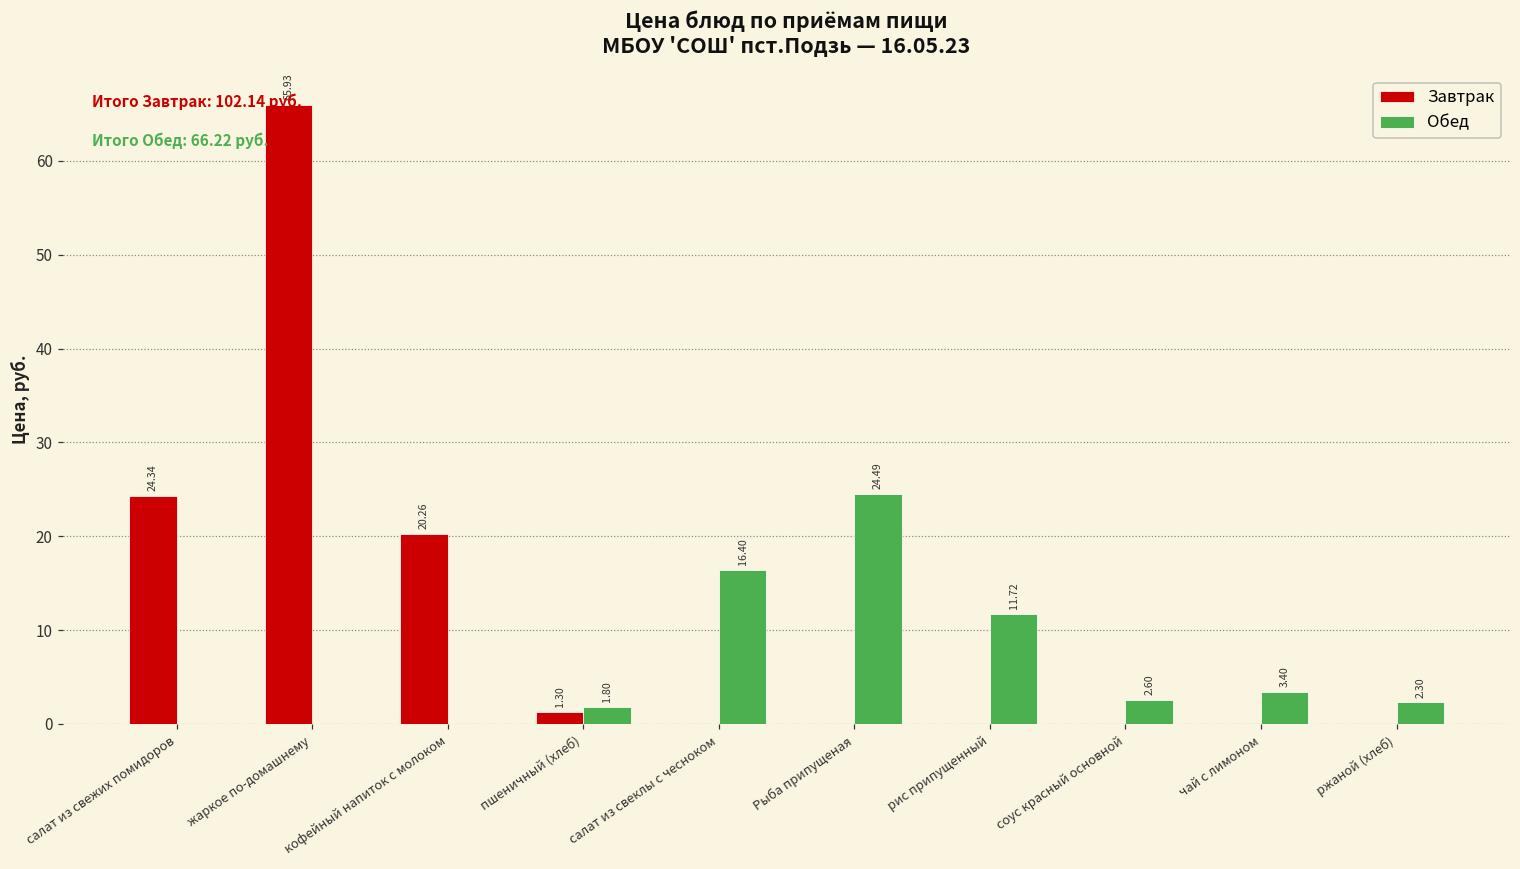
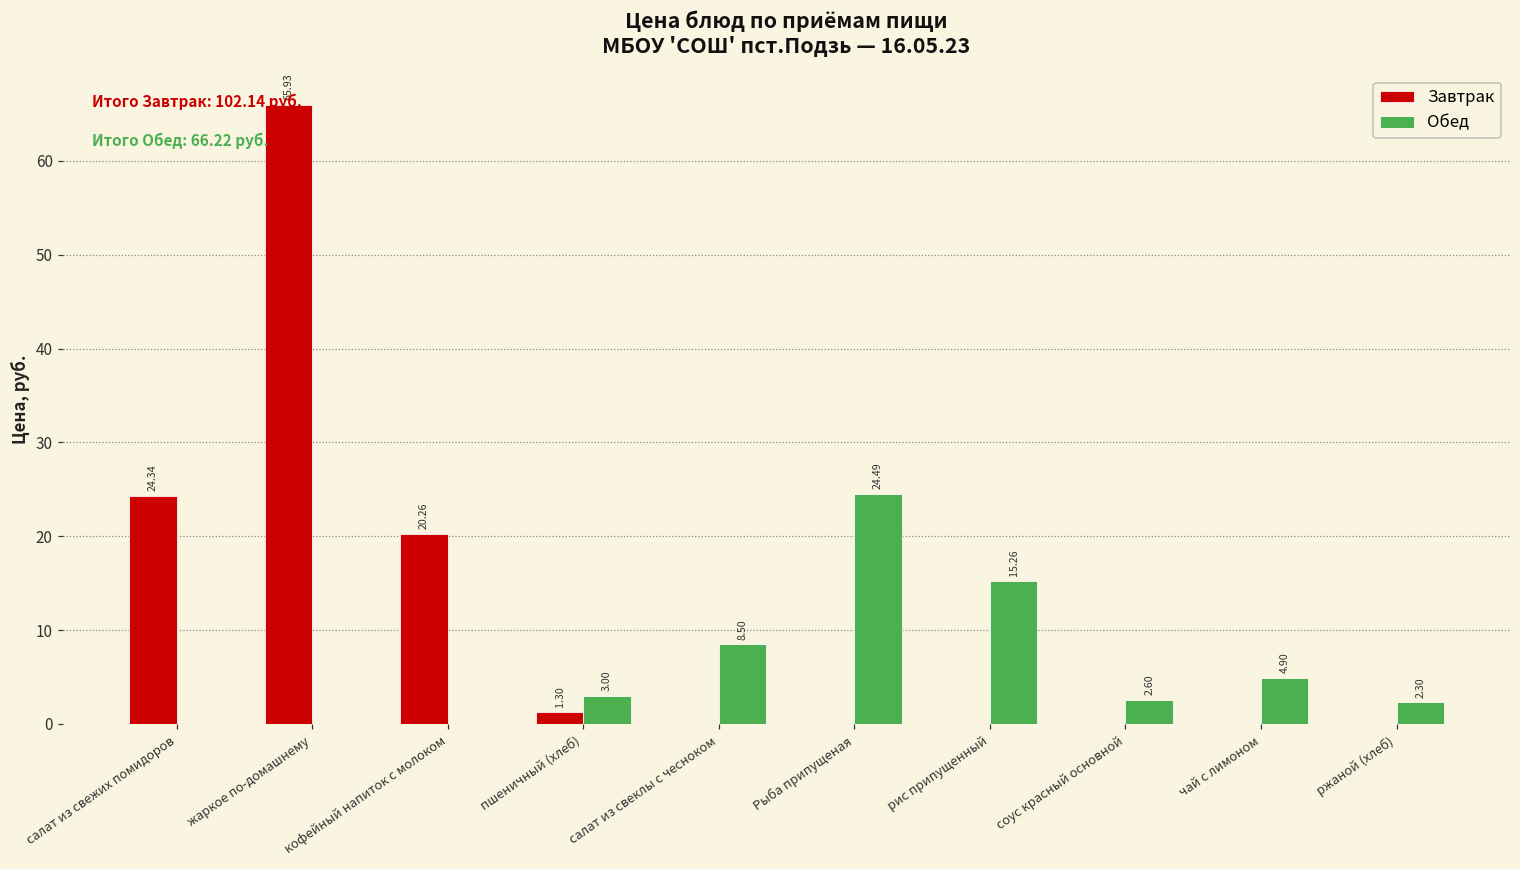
  {
    "Завтрак": {
      "салат из свежих помидоров": 24.34,
      "кофейный напиток с молоком": 20.26,
      "пшеничный (хлеб)": 1.30
    },
    "Обед": {
-     "пшеничный (хлеб)": 1.80,
-     "салат из свеклы с чесноком": 16.40,
+     "пшеничный (хлеб)": 3.00,
+     "салат из свеклы с чесноком": 8.50,
      "Рыба припущеная": 24.49,
-     "рис припущенный": 11.72,
+     "рис припущенный": 15.26,
      "соус красный основной": 2.60,
-     "чай с лимоном": 3.40,
+     "чай с лимоном": 4.90,
      "ржаной (хлеб)": 2.30
    }
  }
